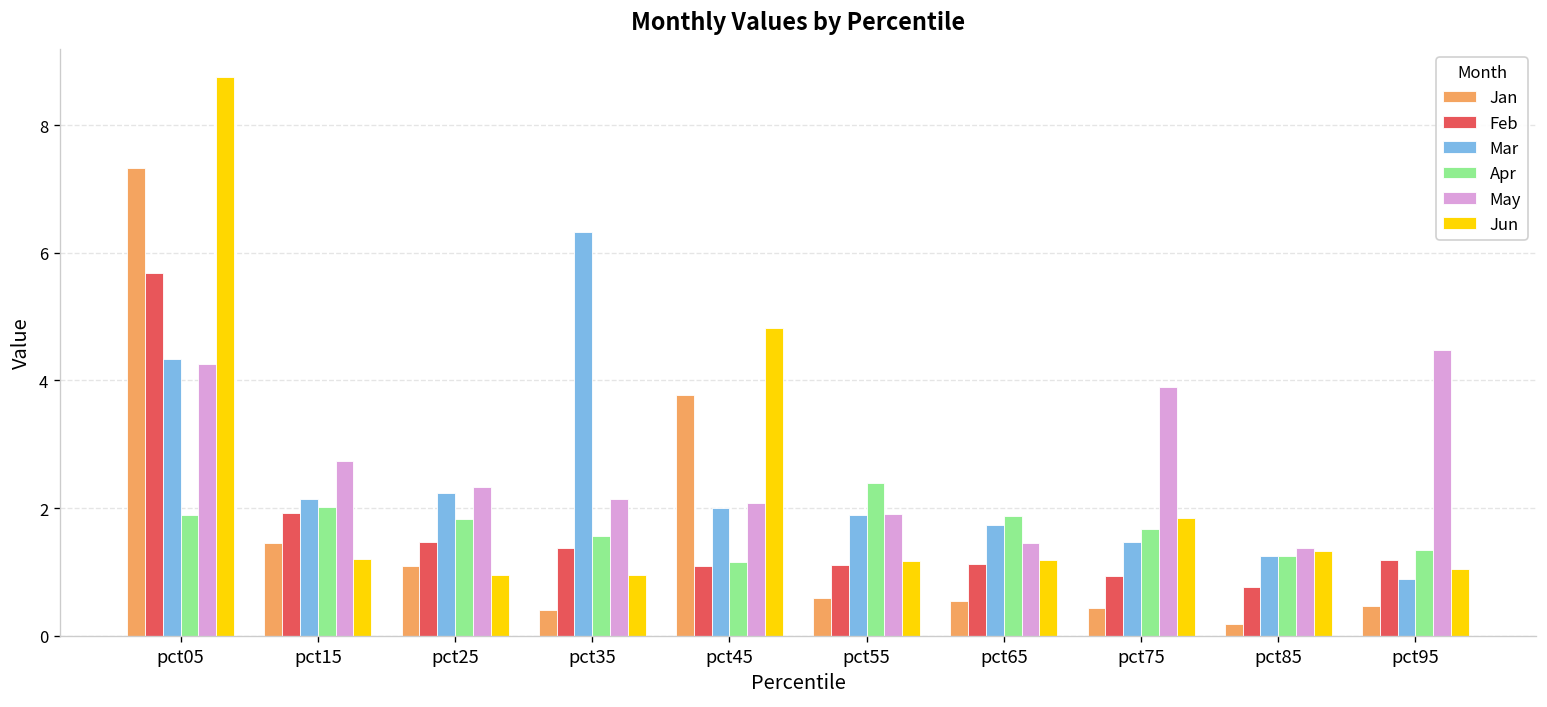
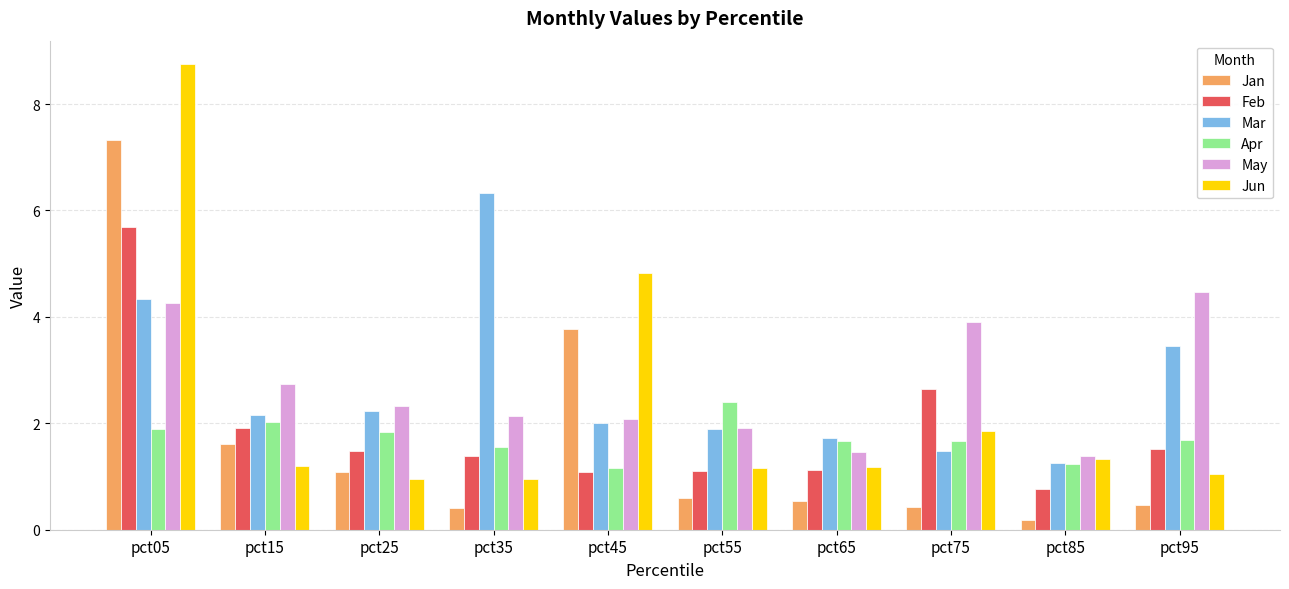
  {
    "Jan": {
      "pct05": 7.3,
-     "pct15": 1.5,
+     "pct15": 1.6,
      "pct25": 1.1,
      "pct35": 0.4,
      "pct45": 3.8,
      "pct55": 0.6,
      "pct65": 0.5,
      "pct75": 0.4,
      "pct85": 0.2,
      "pct95": 0.5
    },
    "Feb": {
      "pct05": 5.7,
      "pct15": 1.9,
      "pct25": 1.5,
      "pct35": 1.4,
      "pct45": 1.1,
      "pct55": 1.1,
      "pct65": 1.1,
-     "pct75": 0.9,
+     "pct75": 2.6,
      "pct85": 0.8,
-     "pct95": 1.2
+     "pct95": 1.5
    },
    "Mar": {
      "pct05": 4.3,
      "pct15": 2.1,
      "pct25": 2.2,
      "pct35": 6.3,
      "pct45": 2.0,
      "pct55": 1.9,
      "pct65": 1.7,
      "pct75": 1.5,
      "pct85": 1.3,
-     "pct95": 0.9
+     "pct95": 3.5
    },
    "Apr": {
      "pct05": 1.9,
      "pct15": 2.0,
      "pct25": 1.8,
      "pct35": 1.6,
      "pct45": 1.2,
      "pct55": 2.4,
-     "pct65": 1.9,
+     "pct65": 1.7,
      "pct75": 1.7,
      "pct85": 1.2,
-     "pct95": 1.3
+     "pct95": 1.7
    },
    "May": {
      "pct05": 4.3,
      "pct15": 2.7,
      "pct25": 2.3,
      "pct35": 2.1,
      "pct45": 2.1,
      "pct55": 1.9,
      "pct65": 1.5,
      "pct75": 3.9,
      "pct85": 1.4,
      "pct95": 4.5
    },
    "Jun": {
      "pct05": 8.8,
      "pct15": 1.2,
      "pct25": 1.0,
      "pct35": 1.0,
      "pct45": 4.8,
      "pct55": 1.2,
      "pct65": 1.2,
      "pct75": 1.9,
      "pct85": 1.3,
      "pct95": 1.0
    }
  }
